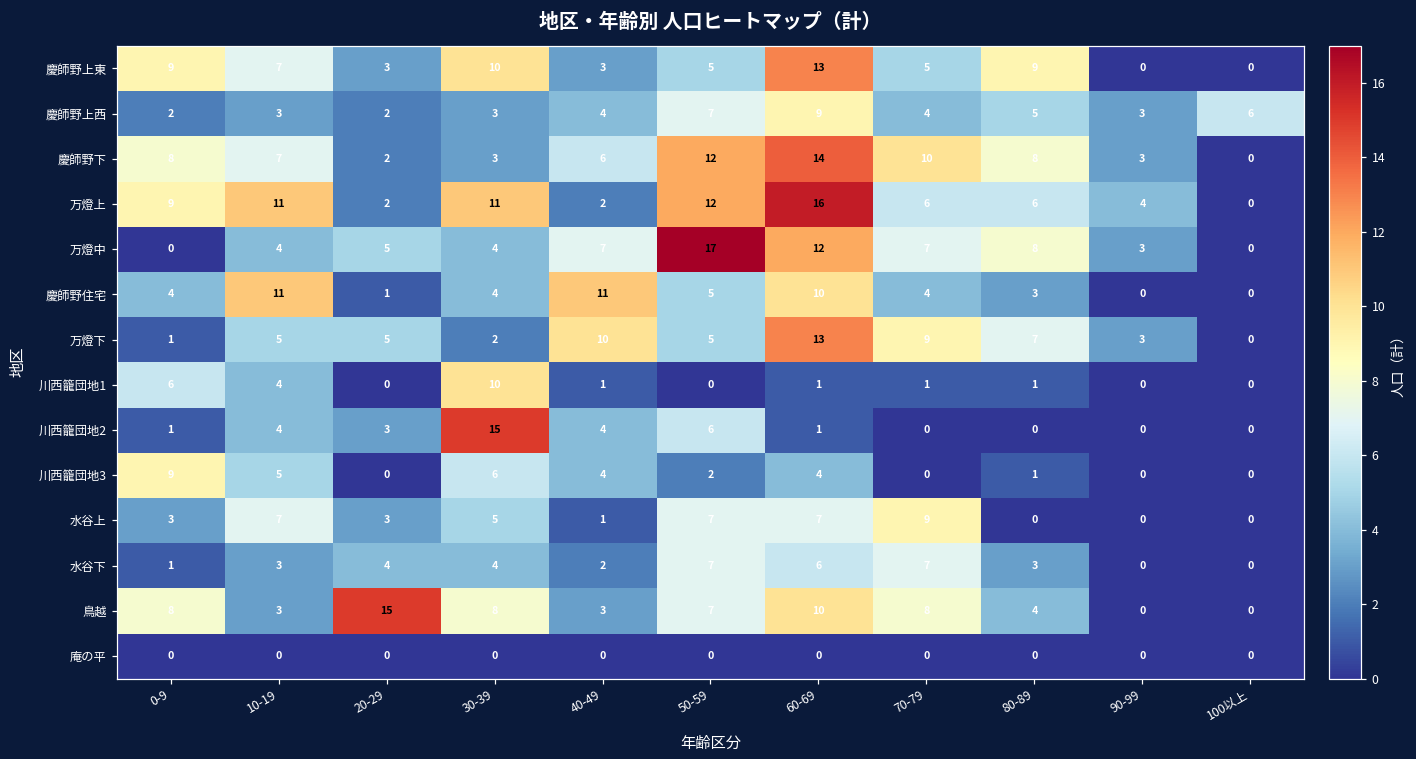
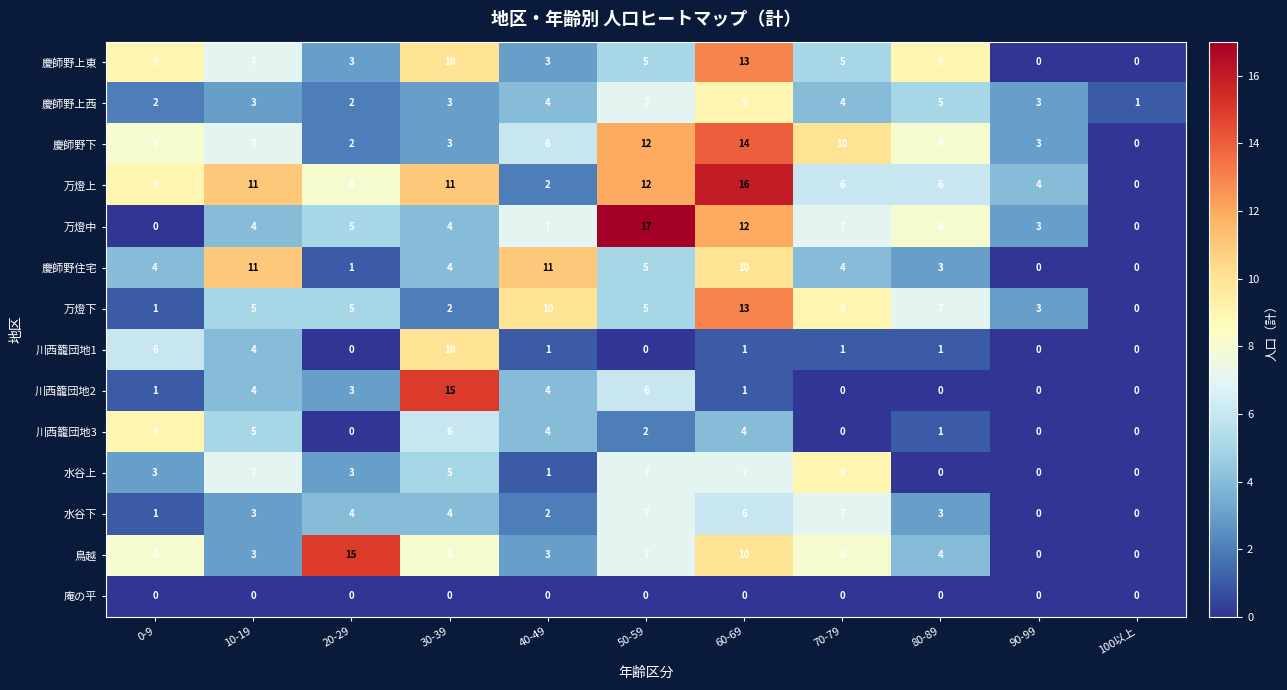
  {
    "慶師野上東": {
      "0-9": 9,
      "20-29": 3,
      "30-39": 10,
      "40-49": 3,
      "50-59": 5,
      "60-69": 13,
      "70-79": 5,
      "80-89": 9,
      "90-99": 0,
      "100以上": 0
    },
    "慶師野上西": {
      "0-9": 2,
      "10-19": 3,
      "20-29": 2,
      "30-39": 3,
      "40-49": 4,
      "60-69": 9,
      "70-79": 4,
      "80-89": 5,
      "90-99": 3,
-     "100以上": 6
+     "100以上": 1
    },
    "慶師野下": {
      "0-9": 8,
      "20-29": 2,
      "30-39": 3,
      "40-49": 6,
      "50-59": 12,
      "60-69": 14,
      "70-79": 10,
      "80-89": 8,
      "90-99": 3,
      "100以上": 0
    },
    "万燈上": {
      "0-9": 9,
      "10-19": 11,
-     "20-29": 2,
+     "20-29": 8,
      "30-39": 11,
      "40-49": 2,
      "50-59": 12,
      "60-69": 16,
      "70-79": 6,
      "80-89": 6,
      "90-99": 4,
      "100以上": 0
    },
    "万燈中": {
      "0-9": 0,
      "10-19": 4,
      "20-29": 5,
      "30-39": 4,
      "50-59": 17,
      "60-69": 12,
      "80-89": 8,
      "90-99": 3,
      "100以上": 0
    },
    "慶師野住宅": {
      "0-9": 4,
      "10-19": 11,
      "20-29": 1,
      "30-39": 4,
      "40-49": 11,
      "50-59": 5,
      "60-69": 10,
      "70-79": 4,
      "80-89": 3,
      "90-99": 0,
      "100以上": 0
    },
    "万燈下": {
      "0-9": 1,
      "10-19": 5,
      "20-29": 5,
      "30-39": 2,
      "40-49": 10,
      "50-59": 5,
      "60-69": 13,
      "70-79": 9,
      "90-99": 3,
      "100以上": 0
    },
    "川西籠団地1": {
      "0-9": 6,
      "10-19": 4,
      "20-29": 0,
      "30-39": 10,
      "40-49": 1,
      "50-59": 0,
      "60-69": 1,
      "70-79": 1,
      "80-89": 1,
      "90-99": 0,
      "100以上": 0
    },
    "川西籠団地2": {
      "0-9": 1,
      "10-19": 4,
      "20-29": 3,
      "30-39": 15,
      "40-49": 4,
      "50-59": 6,
      "60-69": 1,
      "70-79": 0,
      "80-89": 0,
      "90-99": 0,
      "100以上": 0
    },
    "川西籠団地3": {
      "0-9": 9,
      "10-19": 5,
      "20-29": 0,
      "30-39": 6,
      "40-49": 4,
      "50-59": 2,
      "60-69": 4,
      "70-79": 0,
      "80-89": 1,
      "90-99": 0,
      "100以上": 0
    },
    "水谷上": {
      "0-9": 3,
      "20-29": 3,
      "30-39": 5,
      "40-49": 1,
      "70-79": 9,
      "80-89": 0,
      "90-99": 0,
      "100以上": 0
    },
    "水谷下": {
      "0-9": 1,
      "10-19": 3,
      "20-29": 4,
      "30-39": 4,
      "40-49": 2,
      "60-69": 6,
      "80-89": 3,
      "90-99": 0,
      "100以上": 0
    },
    "鳥越": {
      "0-9": 8,
      "10-19": 3,
      "20-29": 15,
      "30-39": 8,
      "40-49": 3,
      "60-69": 10,
      "70-79": 8,
      "80-89": 4,
      "90-99": 0,
      "100以上": 0
    },
    "庵の平": {
      "0-9": 0,
      "10-19": 0,
      "20-29": 0,
      "30-39": 0,
      "40-49": 0,
      "50-59": 0,
      "60-69": 0,
      "70-79": 0,
      "80-89": 0,
      "90-99": 0,
      "100以上": 0
    }
  }
